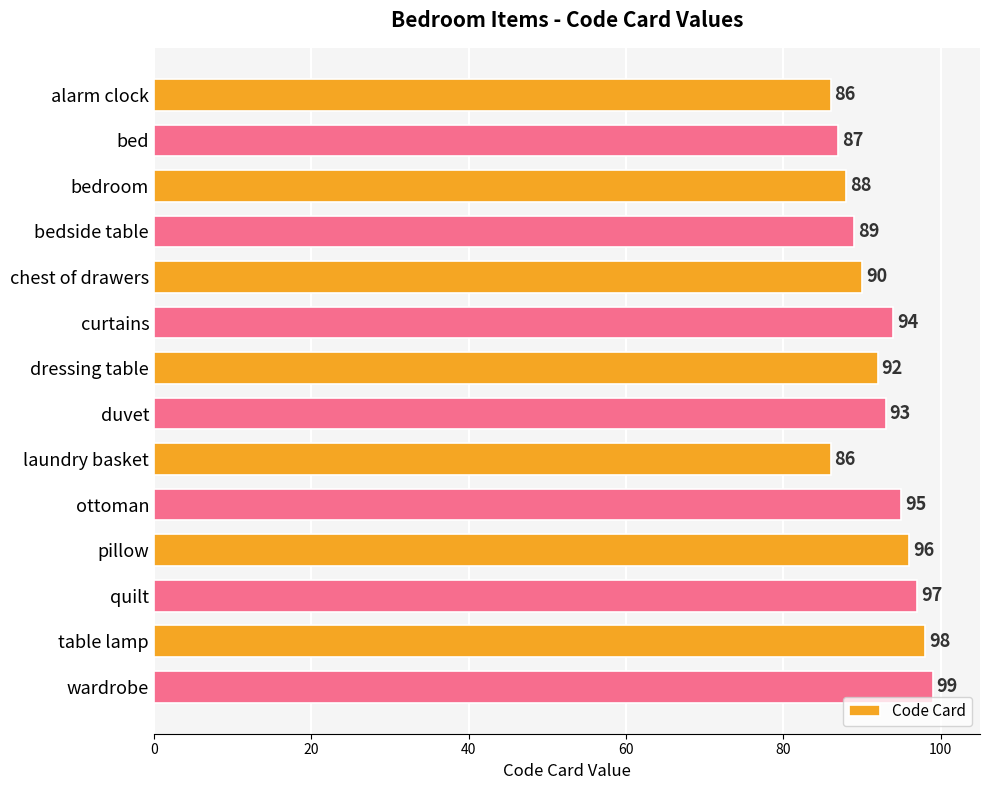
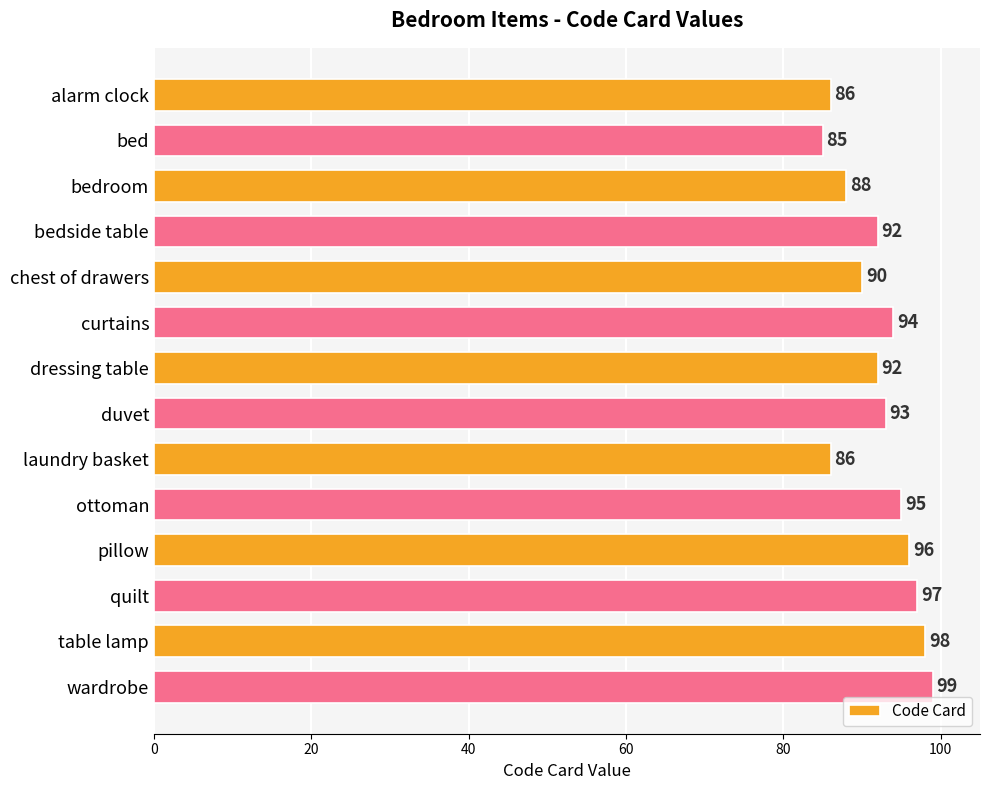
  {
    "alarm clock": 86,
-   "bed": 87,
+   "bed": 85,
    "bedroom": 88,
-   "bedside table": 89,
+   "bedside table": 92,
    "chest of drawers": 90,
    "curtains": 94,
    "dressing table": 92,
    "duvet": 93,
    "laundry basket": 86,
    "ottoman": 95,
    "pillow": 96,
    "quilt": 97,
    "table lamp": 98,
    "wardrobe": 99
  }
